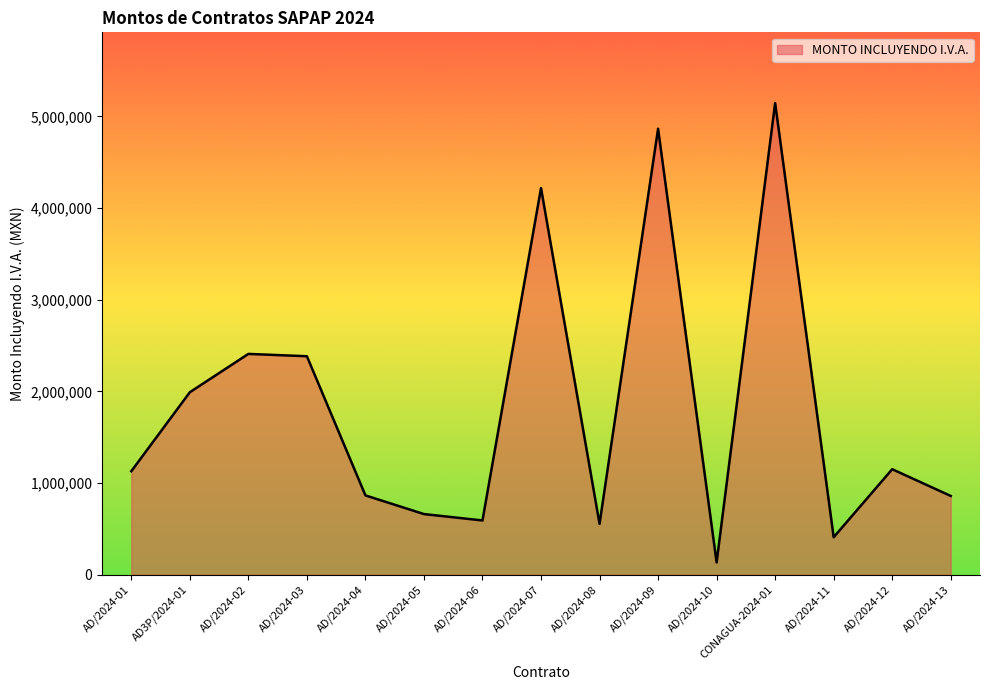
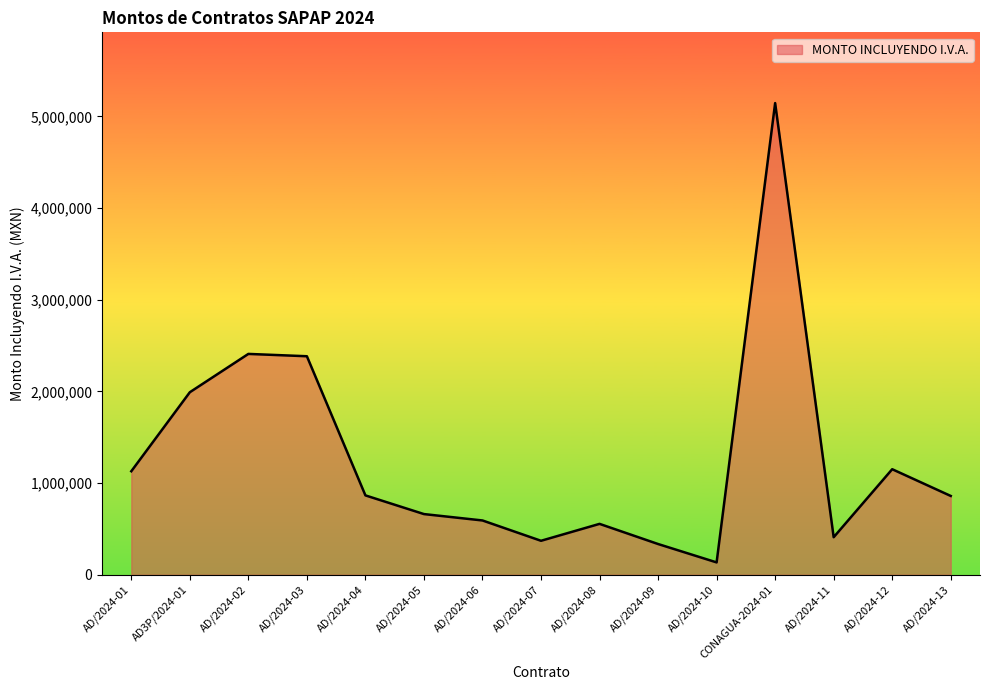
  {
    "AD/2024-01": "1,100,000",
    "AD3P/2024-01": "2,000,000",
    "AD/2024-02": "2,400,000",
    "AD/2024-03": "2,400,000",
    "AD/2024-04": "900,000",
    "AD/2024-05": "700,000",
    "AD/2024-06": "600,000",
-   "AD/2024-07": "4,200,000",
+   "AD/2024-07": "400,000",
    "AD/2024-08": "600,000",
-   "AD/2024-09": "4,900,000",
+   "AD/2024-09": "300,000",
    "AD/2024-10": "100,000",
    "CONAGUA-2024-01": "5,100,000",
    "AD/2024-11": "400,000",
    "AD/2024-12": "1,200,000",
    "AD/2024-13": "900,000"
  }
